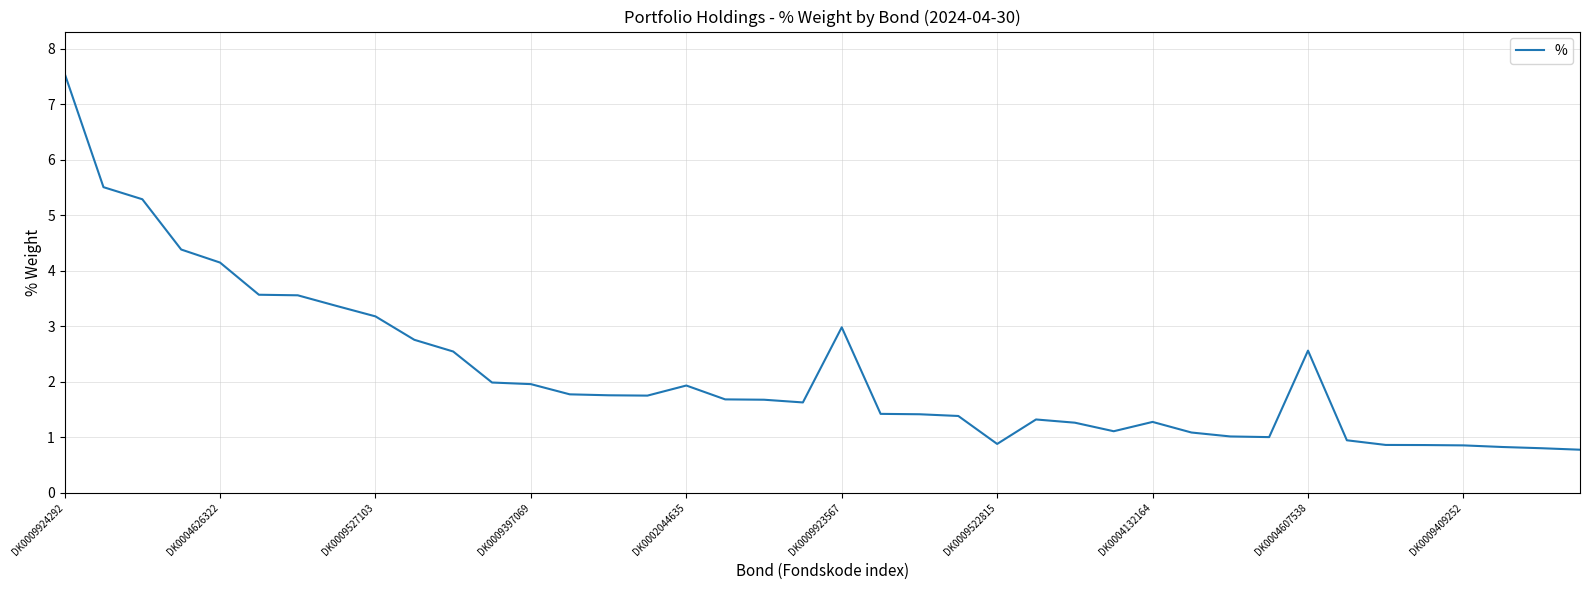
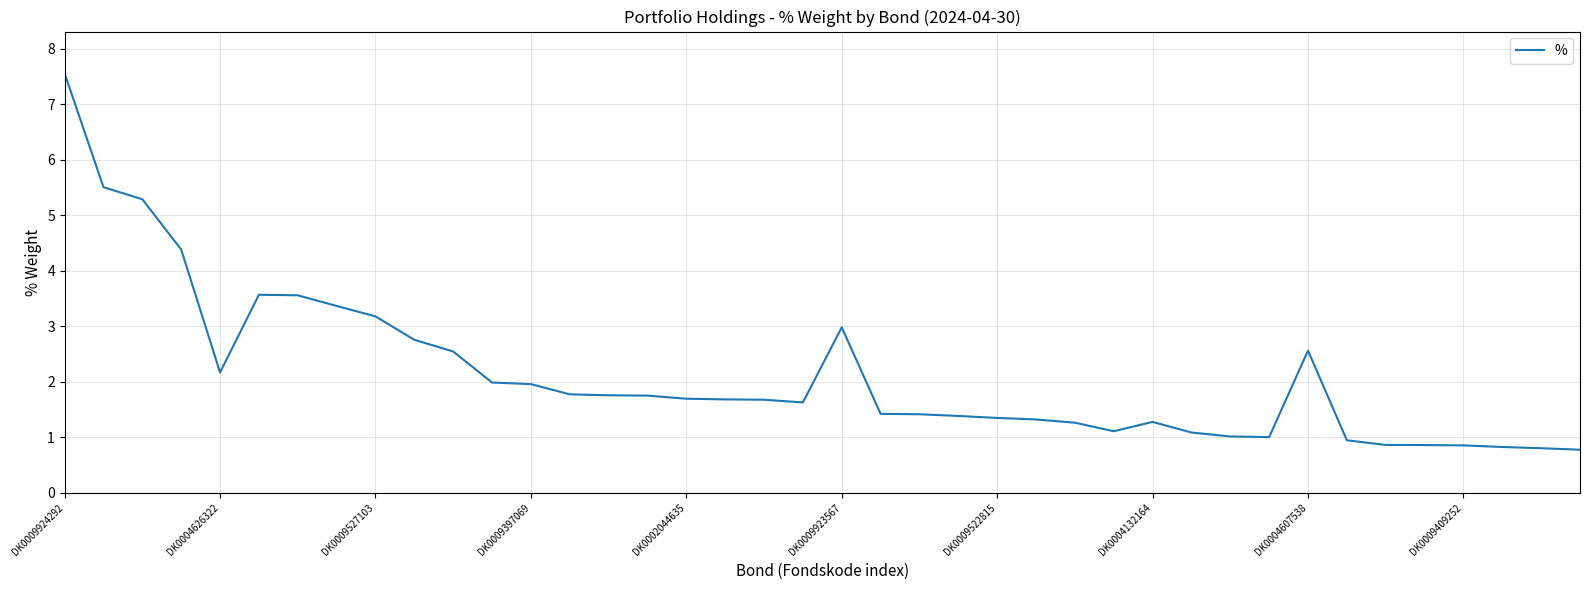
  {
    "DK0009924292": 7.6,
-   "DK0004626322": 4.1,
+   "DK0004626322": 2.2,
    "DK0009527103": 3.2,
    "DK0009397069": 2.0,
-   "DK0002044635": 1.9,
+   "DK0002044635": 1.7,
    "DK0009923567": 3.0,
-   "DK0009522815": 0.9,
+   "DK0009522815": 1.3,
    "DK0004132164": 1.3,
    "DK0004607538": 2.6,
    "DK0009409252": 0.9
  }
